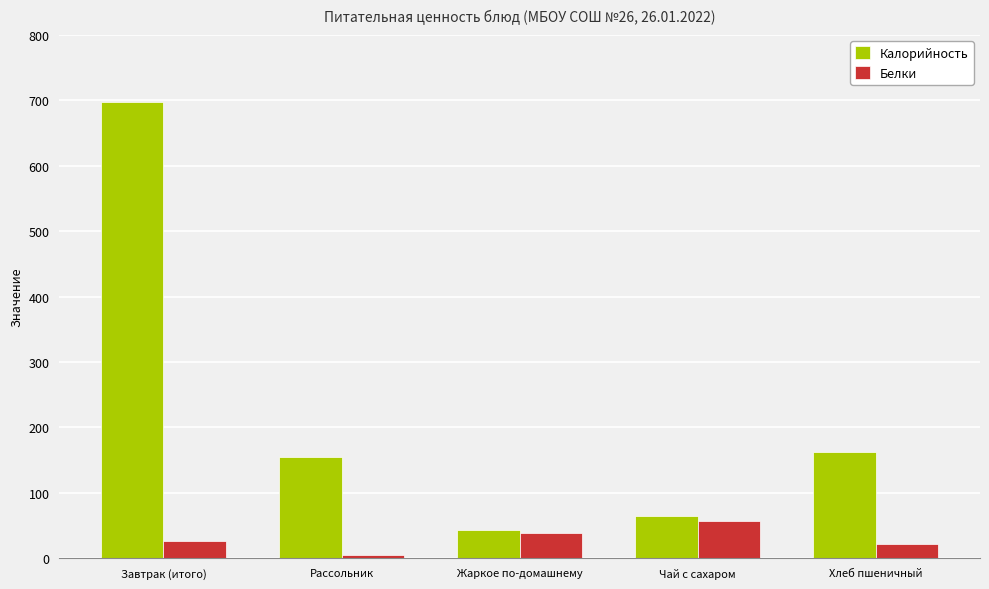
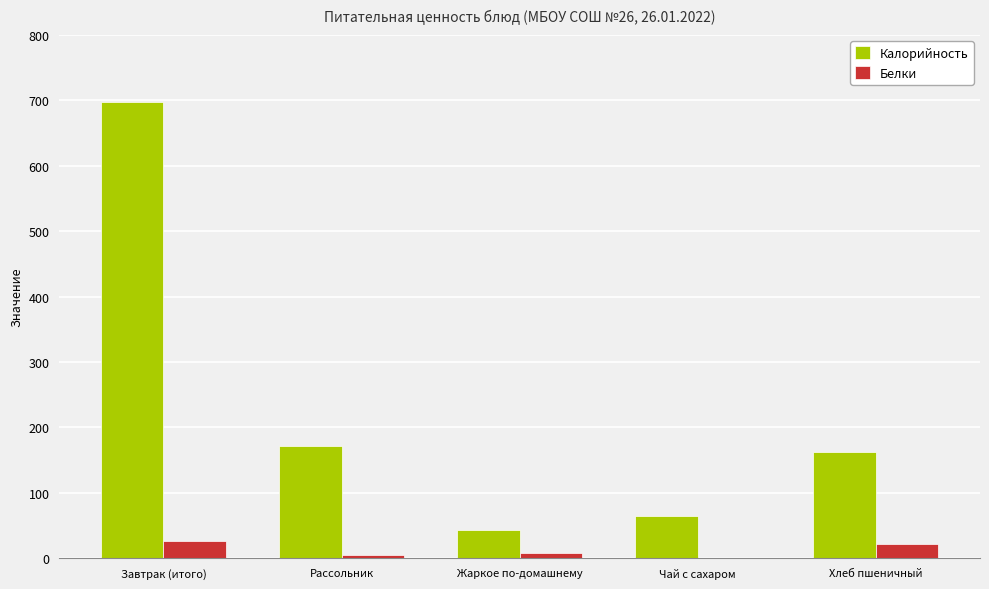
  {
    "Калорийность": {
      "Завтрак (итого)": 700,
-     "Рассольник": 160,
+     "Рассольник": 170,
      "Жаркое по-домашнему": 40,
      "Чай с сахаром": 60,
      "Хлеб пшеничный": 160
    },
    "Белки": {
      "Завтрак (итого)": 30,
      "Рассольник": 10,
-     "Жаркое по-домашнему": 40,
-     "Чай с сахаром": 60,
+     "Жаркое по-домашнему": 10,
+     "Чай с сахаром": 0,
      "Хлеб пшеничный": 20
    }
  }
